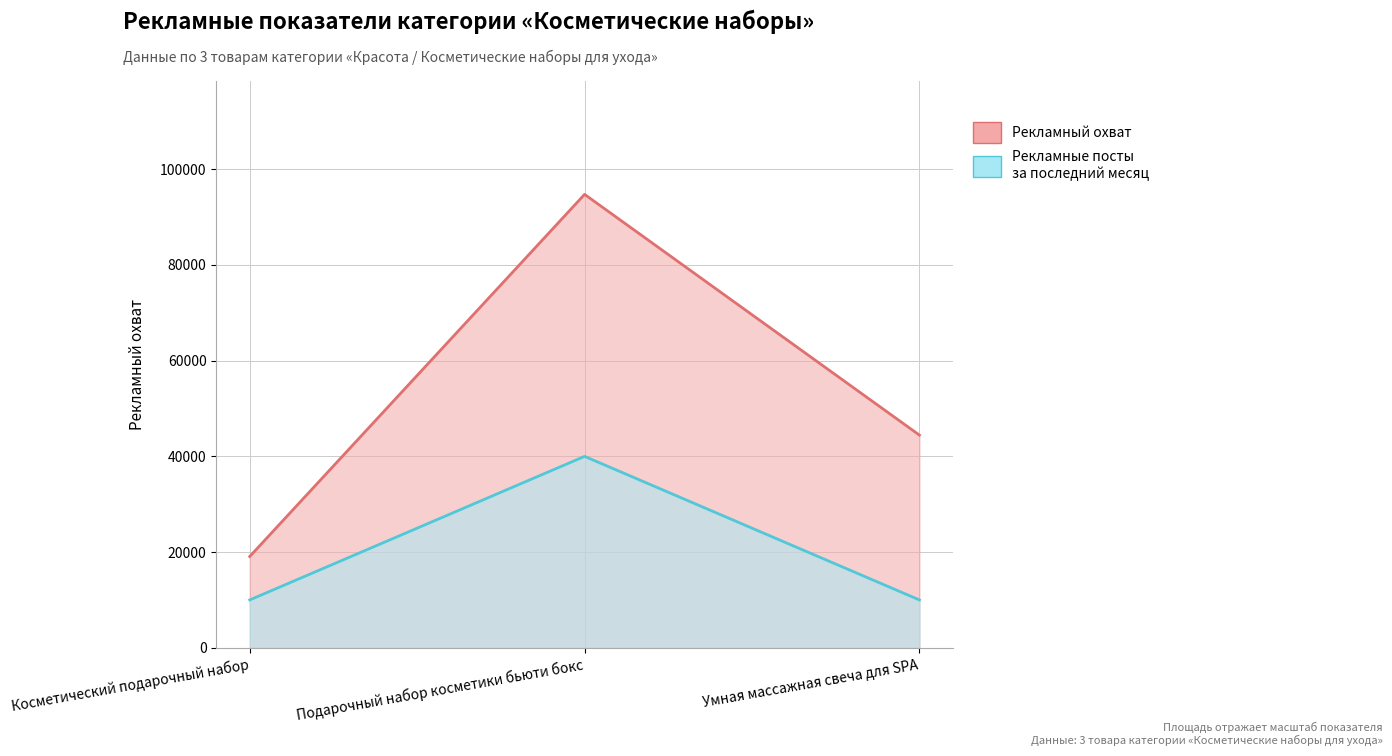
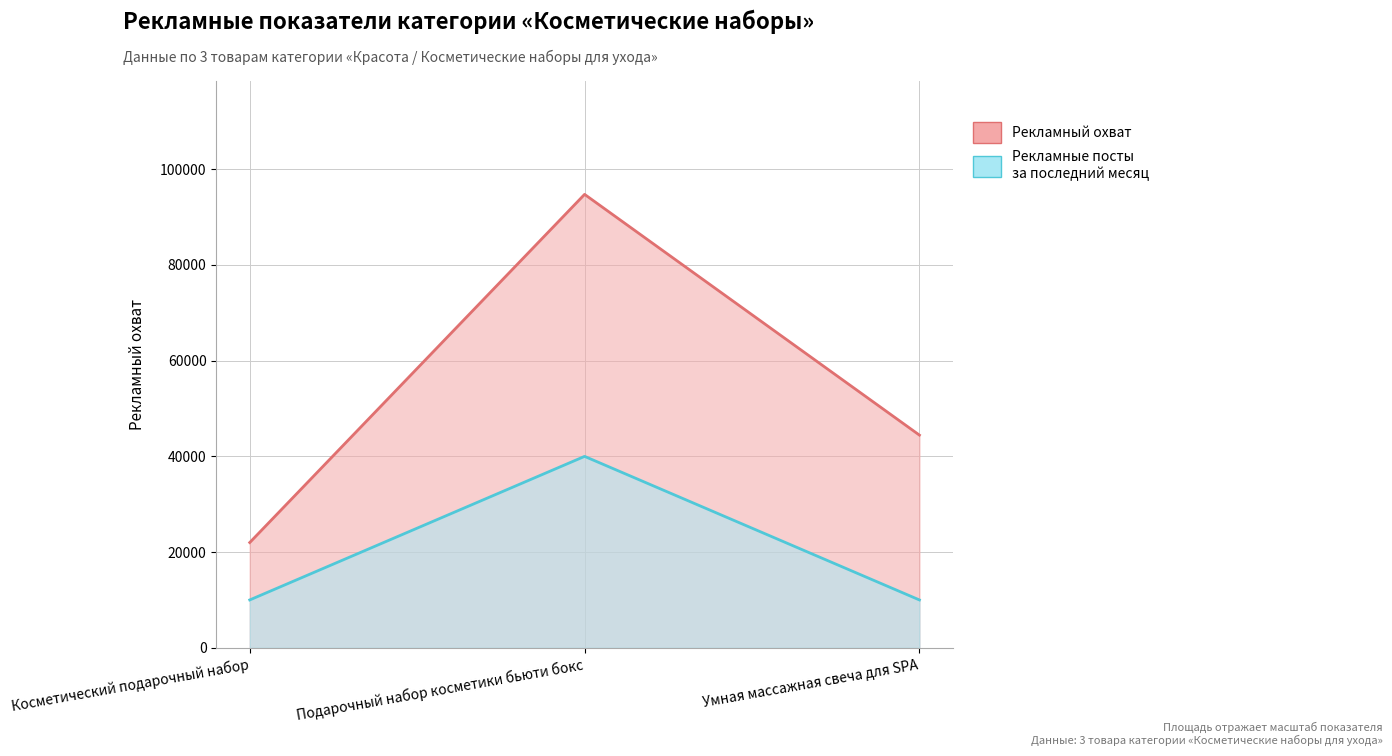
  {
    "Рекламный охват": {
-     "Косметический подарочный набор": 19000,
+     "Косметический подарочный набор": 22000,
      "Подарочный набор косметики бьюти бокс": 95000,
      "Умная массажная свеча для SPA": 44000
    }
  }
